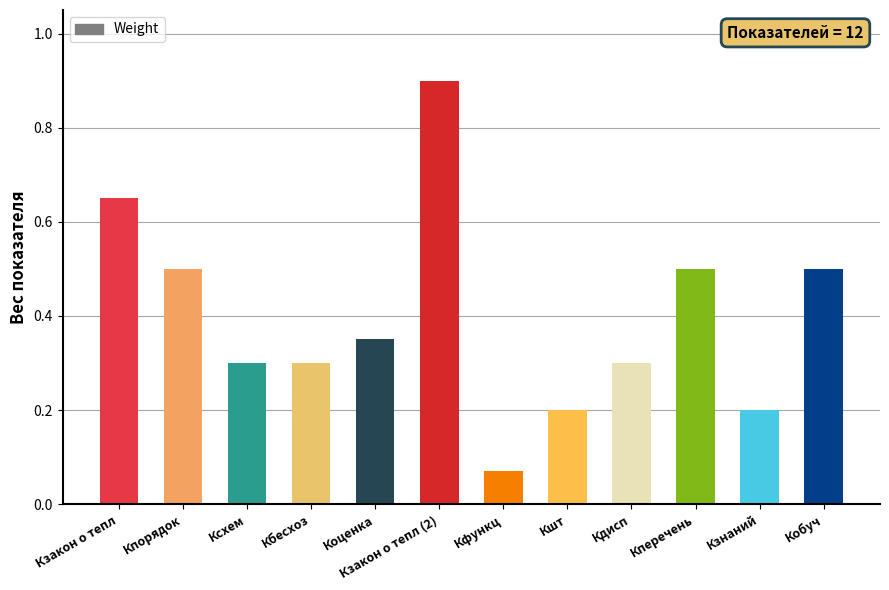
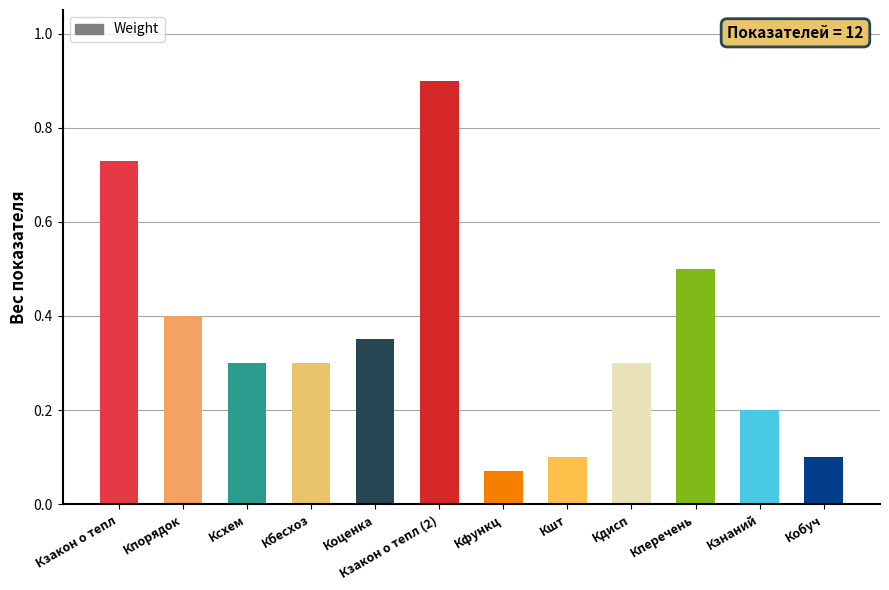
  {
-   "Кзакон о тепл": 0.65,
-   "Кпорядок": 0.5,
+   "Кзакон о тепл": 0.73,
+   "Кпорядок": 0.4,
    "Ксхем": 0.30,
    "Кбесхоз": 0.30,
    "Коценка": 0.35,
    "Кзакон о тепл (2)": 0.90,
    "Кфункц": 0.07,
-   "Кшт": 0.2,
+   "Кшт": 0.1,
    "Кдисп": 0.30,
    "Кперечень": 0.50,
    "Кзнаний": 0.20,
-   "Кобуч": 0.5
+   "Кобуч": 0.1
  }
